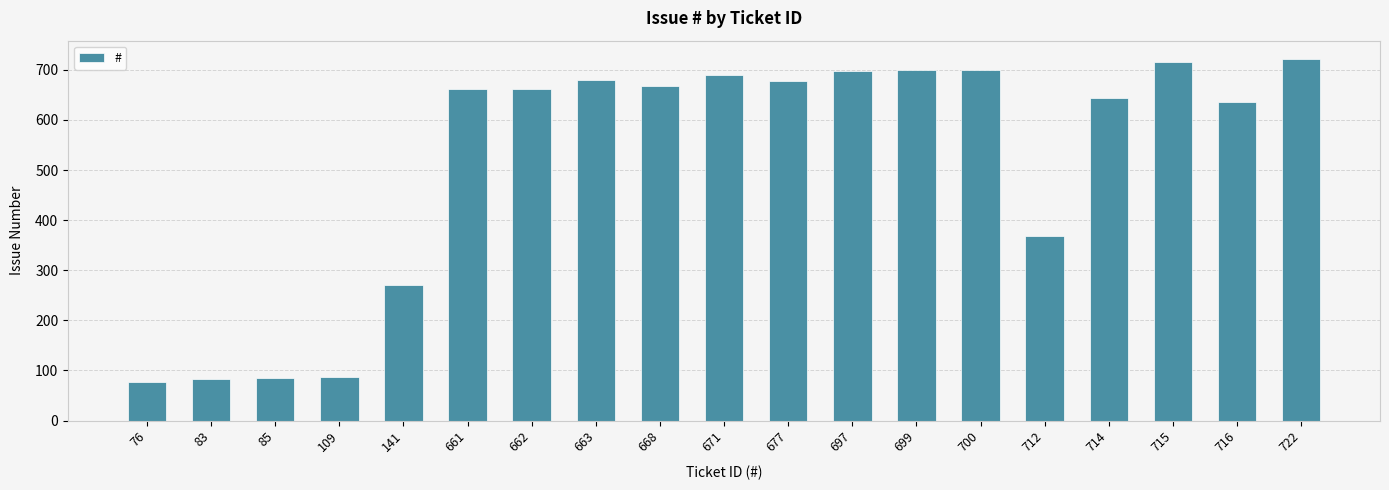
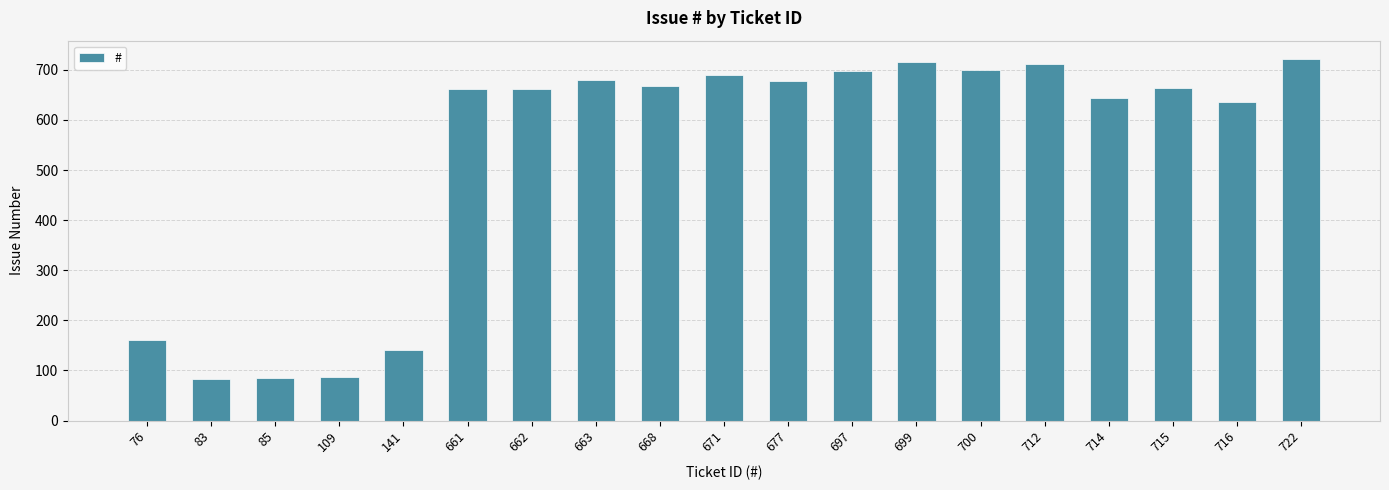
  {
-   "76": 80,
+   "76": 160,
    "83": 80,
    "85": 90,
    "109": 90,
-   "141": 270,
+   "141": 140,
    "661": 660,
    "662": 660,
    "663": 680,
    "668": 670,
    "671": 690,
    "677": 680,
    "697": 700,
-   "699": 700,
+   "699": 720,
    "700": 700,
-   "712": 370,
+   "712": 710,
    "714": 640,
-   "715": 720,
+   "715": 660,
    "716": 640,
    "722": 720
  }
